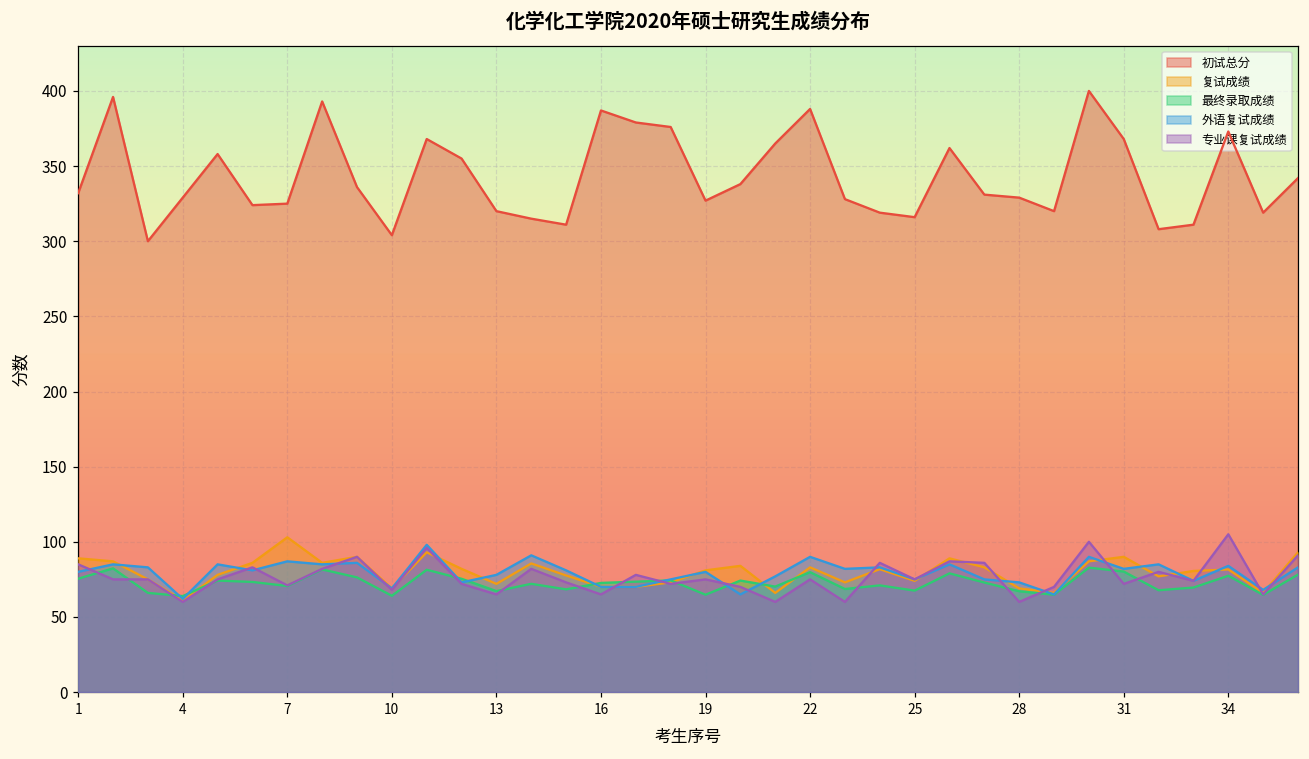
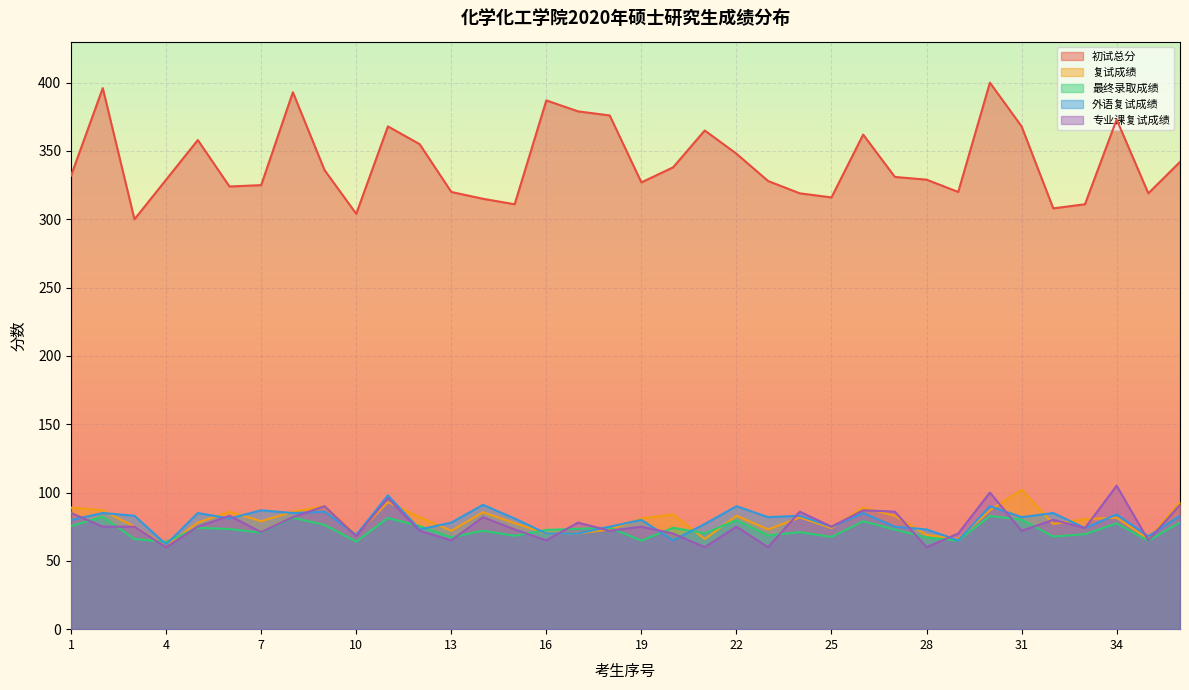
  {
    "初试总分": {
      "1": 332,
      "4": 329,
      "7": 325,
      "10": 304,
      "13": 320,
      "16": 387,
      "19": 327,
-     "22": 388,
+     "22": 348,
      "25": 316,
      "28": 329,
      "31": 368
    },
    "复试成绩": {
      "1": 89,
-     "7": 103,
+     "7": 79,
      "13": 72,
      "22": 83,
      "28": 69,
-     "31": 90,
+     "31": 102,
      "34": 82
    },
    "最终录取成绩": {
      "1": 75,
      "4": 64,
      "10": 64,
      "13": 67,
      "16": 73,
      "19": 65,
      "22": 80,
      "25": 68,
      "28": 67,
      "34": 77
    },
    "外语复试成绩": {
      "1": 80,
      "7": 87,
      "13": 78,
      "22": 90,
      "28": 73,
      "34": 84
    },
    "专业课复试成绩": {
      "1": 85,
      "13": 65,
      "16": 65,
      "19": 75,
      "22": 75,
      "28": 60,
      "31": 72,
      "34": 105
    }
  }
